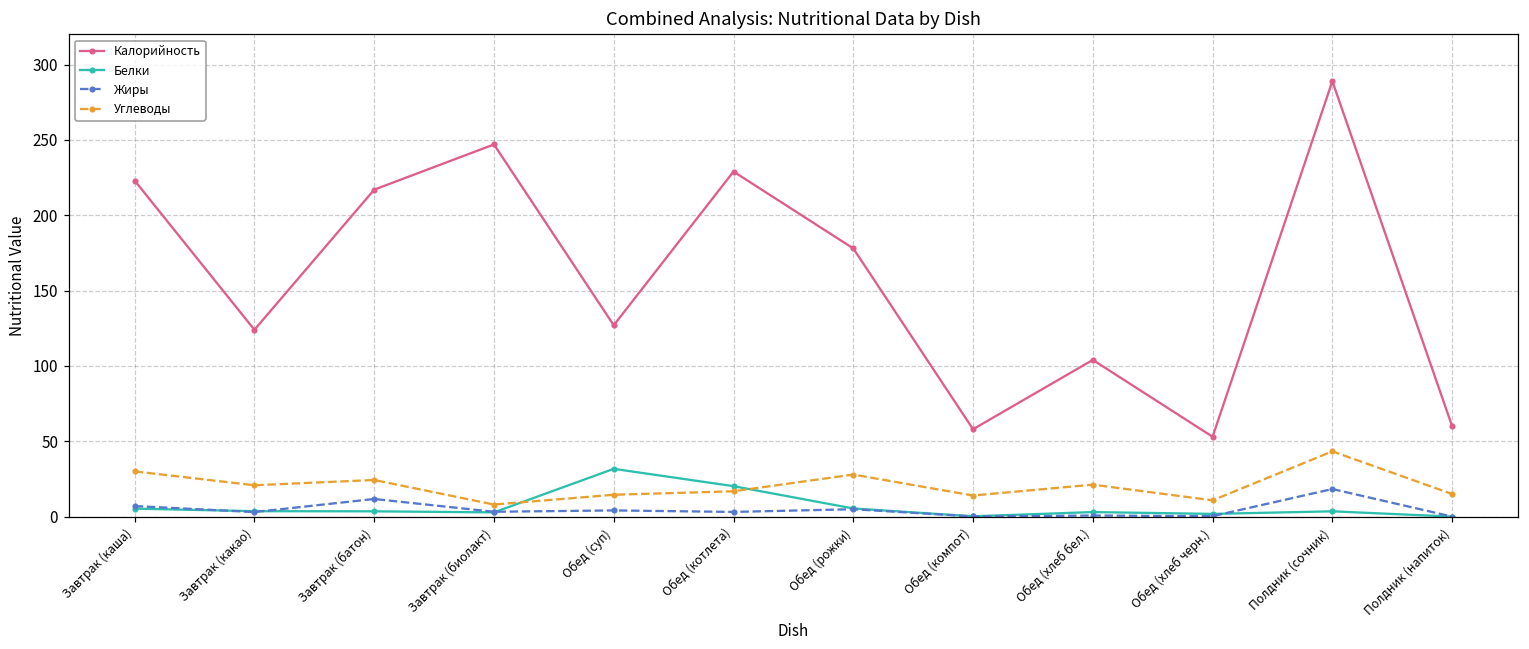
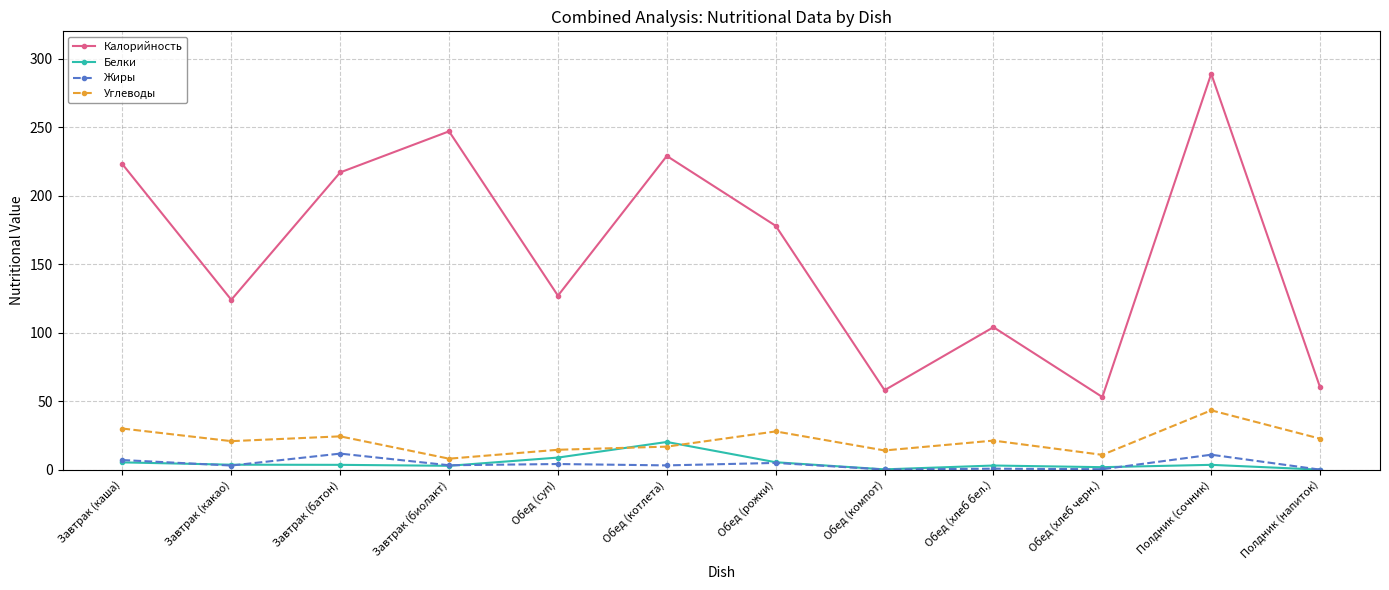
  {
    "Калорийность": {
      "Завтрак (каша)": 223,
      "Завтрак (какао)": 124,
      "Завтрак (батон)": 217,
      "Завтрак (биолакт)": 247,
      "Обед (суп)": 127,
      "Обед (котлета)": 229,
      "Обед (рожки)": 178,
      "Обед (компот)": 58,
      "Обед (хлеб бел.)": 104,
      "Обед (хлеб черн.)": 53,
      "Полдник (сочник)": 289,
      "Полдник (напиток)": 60
    },
    "Белки": {
      "Завтрак (батон)": 4,
-     "Обед (суп)": 32,
+     "Обед (суп)": 9,
      "Обед (котлета)": 20,
      "Обед (хлеб бел.)": 3,
      "Полдник (сочник)": 4
    },
    "Жиры": {
      "Завтрак (батон)": 12,
      "Обед (суп)": 4,
      "Обед (котлета)": 3,
      "Обед (хлеб бел.)": 1,
-     "Полдник (сочник)": 18
+     "Полдник (сочник)": 11
    },
    "Углеводы": {
      "Завтрак (каша)": 30,
      "Завтрак (какао)": 21,
      "Завтрак (батон)": 24,
      "Завтрак (биолакт)": 8,
      "Обед (суп)": 15,
      "Обед (котлета)": 17,
      "Обед (рожки)": 28,
      "Обед (компот)": 14,
      "Обед (хлеб бел.)": 21,
      "Обед (хлеб черн.)": 11,
      "Полдник (сочник)": 43,
-     "Полдник (напиток)": 15
+     "Полдник (напиток)": 23
    }
  }
